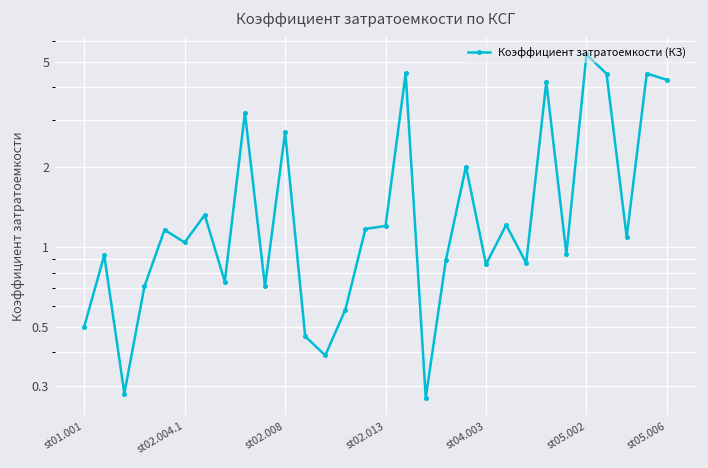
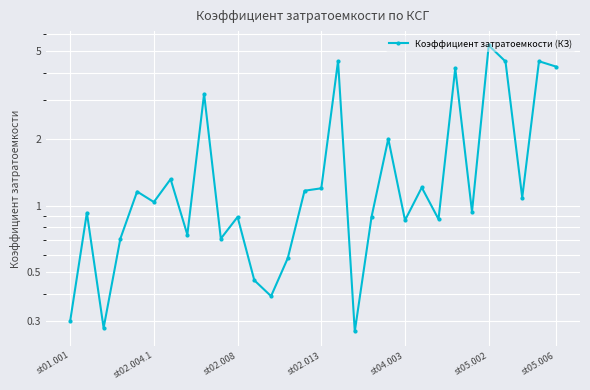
  {
-   "st01.001": 0.5,
+   "st01.001": 0.3,
    "st02.004.1": 1.0,
-   "st02.008": 2.7,
+   "st02.008": 0.89,
    "st02.013": 1.2,
    "st04.003": 0.86,
    "st05.006": 4.3
  }
